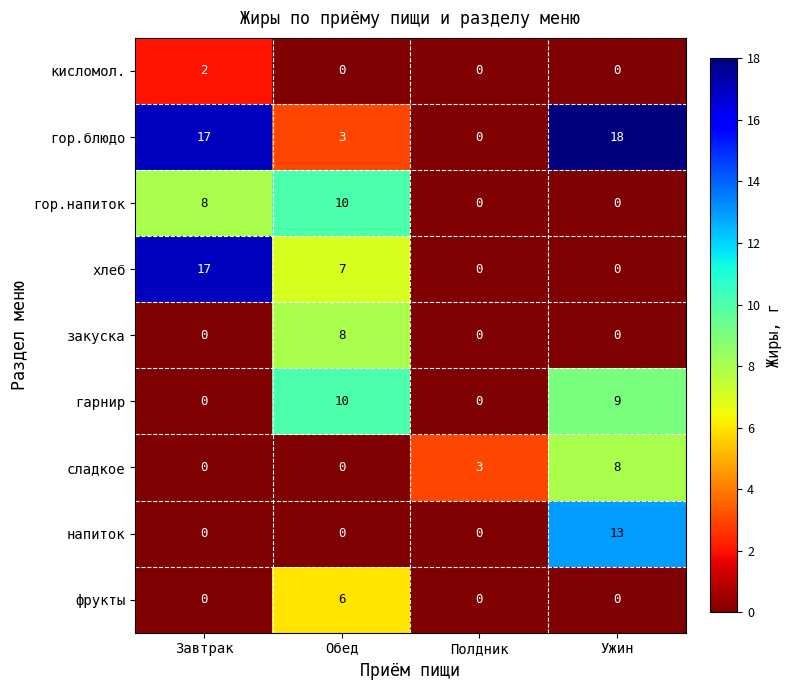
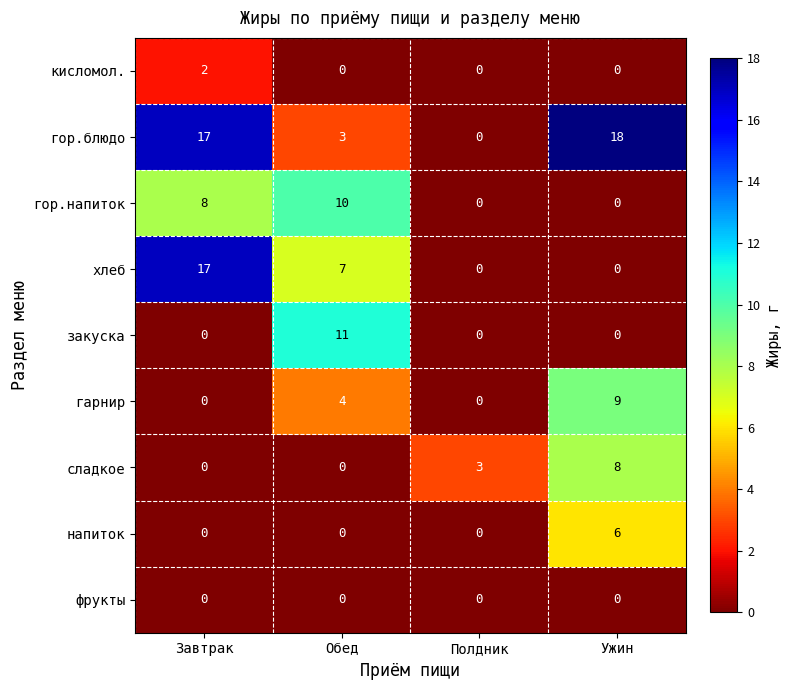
  {
    "кисломол.": {
      "Завтрак": 2,
      "Обед": 0,
      "Полдник": 0,
      "Ужин": 0
    },
    "гор.блюдо": {
      "Завтрак": 17,
      "Обед": 3,
      "Полдник": 0,
      "Ужин": 18
    },
    "гор.напиток": {
      "Завтрак": 8,
      "Обед": 10,
      "Полдник": 0,
      "Ужин": 0
    },
    "хлеб": {
      "Завтрак": 17,
      "Обед": 7,
      "Полдник": 0,
      "Ужин": 0
    },
    "закуска": {
      "Завтрак": 0,
-     "Обед": 8,
+     "Обед": 11,
      "Полдник": 0,
      "Ужин": 0
    },
    "гарнир": {
      "Завтрак": 0,
-     "Обед": 10,
+     "Обед": 4,
      "Полдник": 0,
      "Ужин": 9
    },
    "сладкое": {
      "Завтрак": 0,
      "Обед": 0,
      "Полдник": 3,
      "Ужин": 8
    },
    "напиток": {
      "Завтрак": 0,
      "Обед": 0,
      "Полдник": 0,
-     "Ужин": 13
+     "Ужин": 6
    },
    "фрукты": {
      "Завтрак": 0,
-     "Обед": 6,
+     "Обед": 0,
      "Полдник": 0,
      "Ужин": 0
    }
  }
